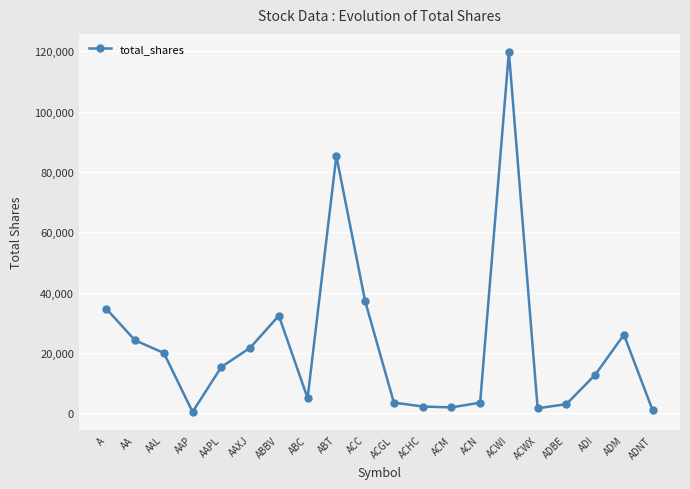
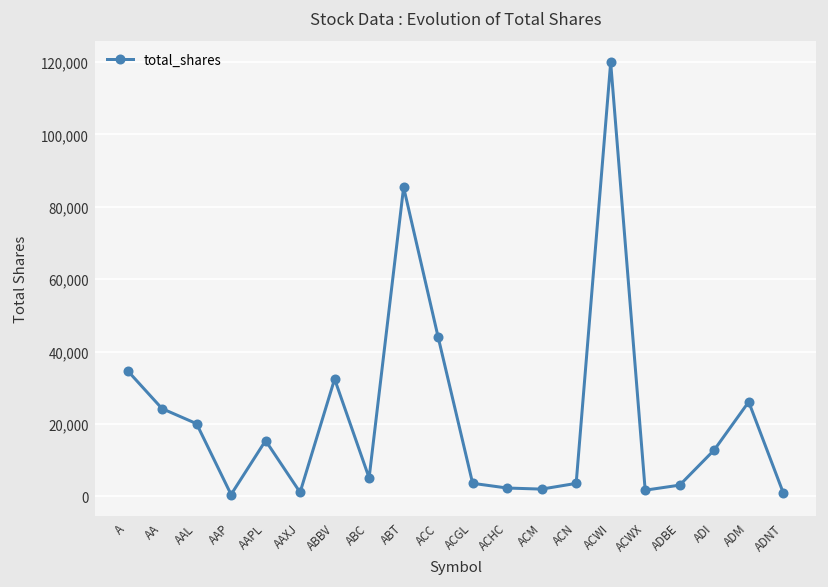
  {
    "A": "35,000",
    "AA": "24,000",
    "AAL": "20,000",
    "AAP": "1,000",
    "AAPL": "15,000",
-   "AAXJ": "22,000",
+   "AAXJ": "1,000",
    "ABBV": "32,000",
    "ABC": "5,000",
    "ABT": "85,000",
-   "ACC": "37,000",
+   "ACC": "44,000",
    "ACGL": "4,000",
    "ACHC": "2,000",
    "ACM": "2,000",
    "ACN": "4,000",
    "ACWI": "120,000",
    "ACWX": "2,000",
    "ADBE": "3,000",
    "ADI": "13,000",
    "ADM": "26,000",
    "ADNT": "1,000"
  }
